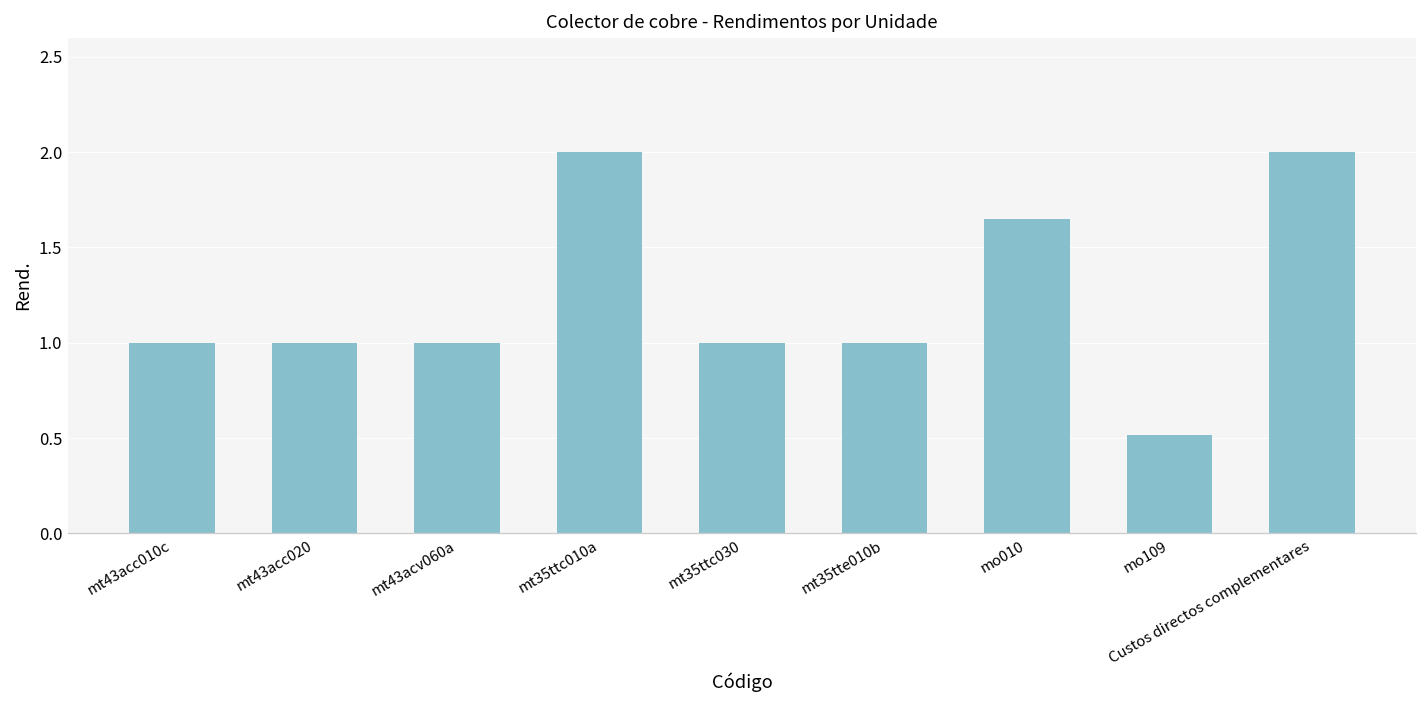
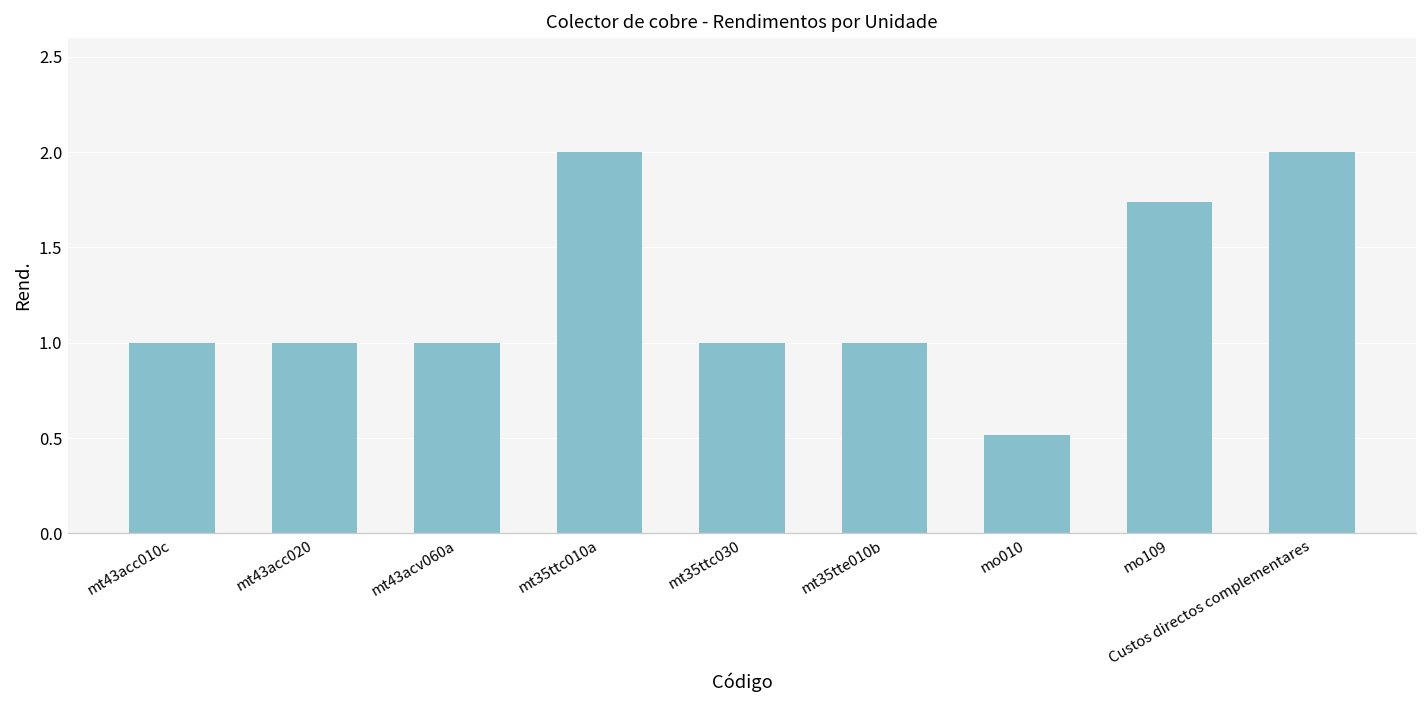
  {
    "mt43acc010c": 1.00,
    "mt43acc020": 1.00,
    "mt43acv060a": 1.00,
    "mt35ttc010a": 2.00,
    "mt35ttc030": 1.00,
    "mt35tte010b": 1.00,
-   "mo010": 1.65,
-   "mo109": 0.52,
+   "mo010": 0.52,
+   "mo109": 1.74,
    "Custos directos complementares": 2.00
  }
